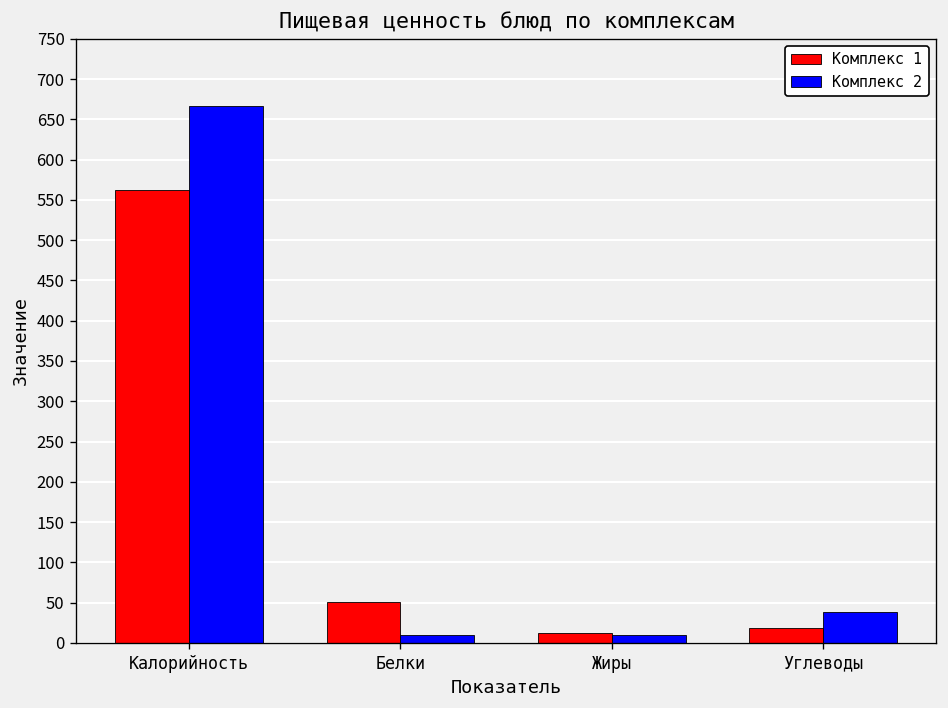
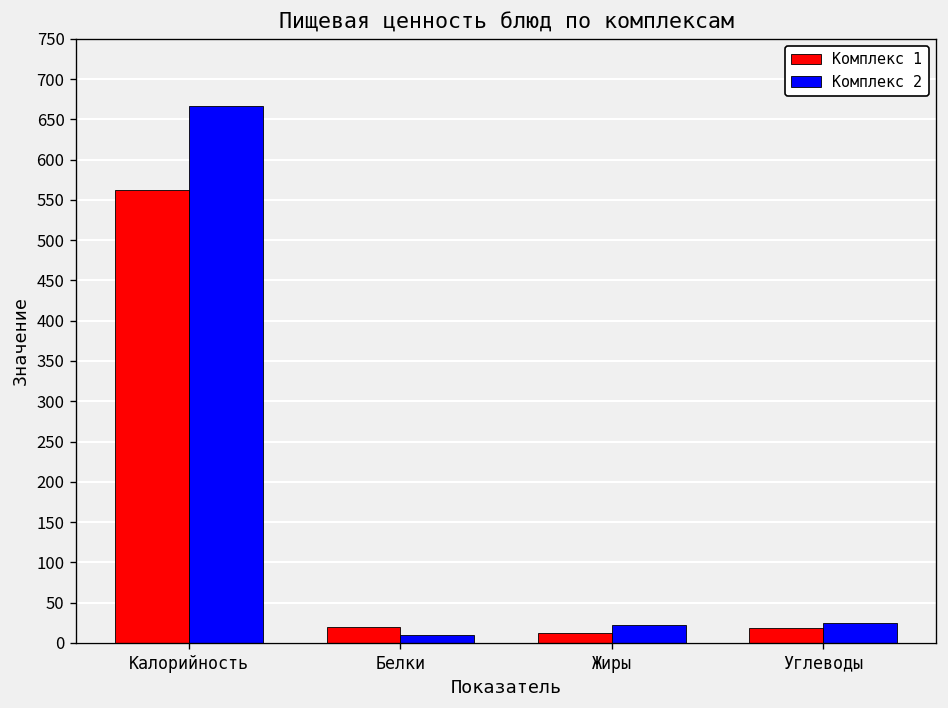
  {
    "Комплекс 1": {
      "Калорийность": 560,
-     "Белки": 50,
+     "Белки": 20,
      "Жиры": 10,
      "Углеводы": 20
    },
    "Комплекс 2": {
      "Калорийность": 670,
      "Белки": 10,
-     "Жиры": 10,
-     "Углеводы": 40
+     "Жиры": 20,
+     "Углеводы": 20
    }
  }
